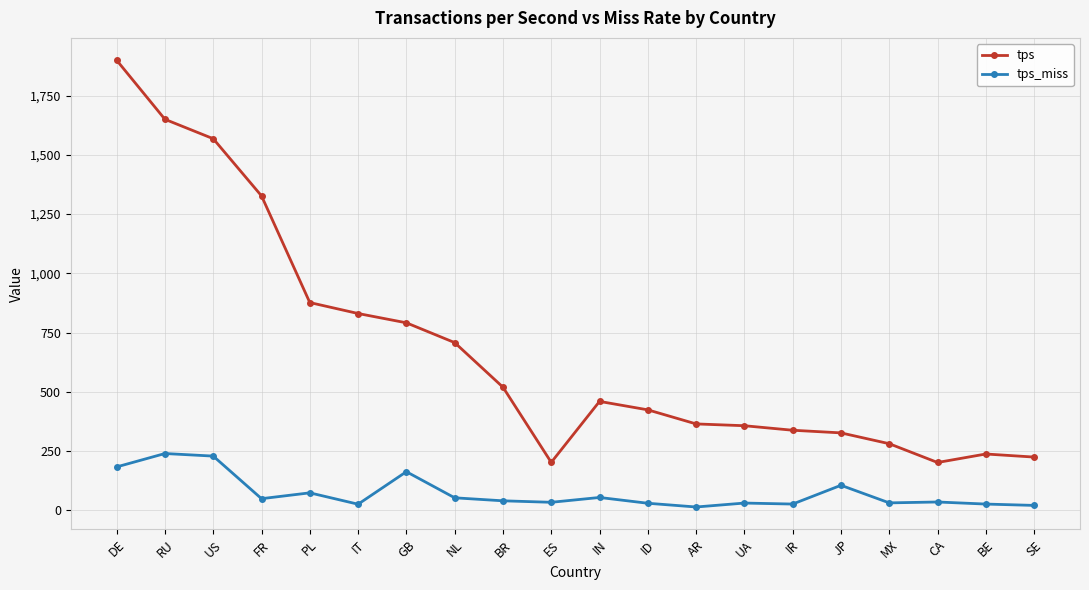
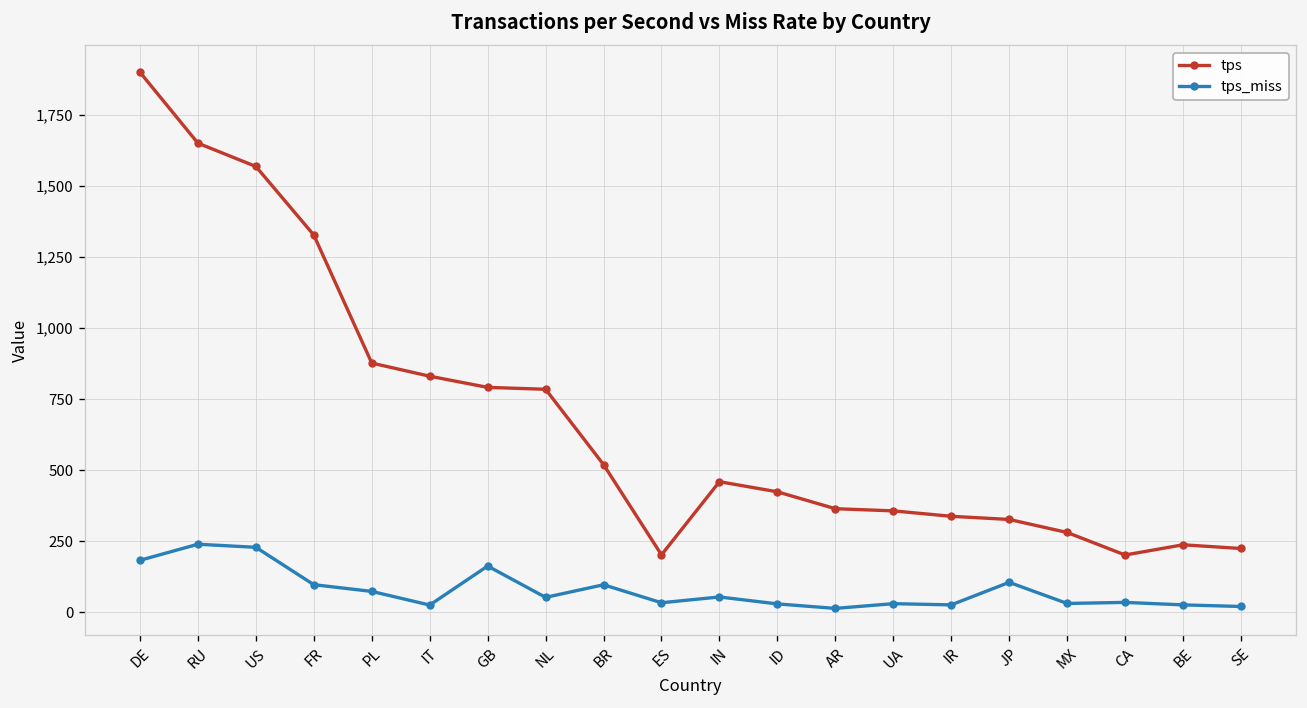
  {
    "tps": {
      "DE": "1,900",
      "RU": "1,650",
      "US": "1,570",
      "FR": "1,330",
      "PL": "880",
      "IT": "830",
      "GB": "790",
-     "NL": "710",
+     "NL": "780",
      "BR": "520",
      "ES": "200",
      "IN": "460",
      "ID": "420",
      "AR": "360",
      "UA": "360",
      "IR": "340",
      "JP": "330",
      "MX": "280",
      "CA": "200",
      "BE": "240",
      "SE": "220"
    },
    "tps_miss": {
      "DE": "180",
      "RU": "240",
      "US": "230",
-     "FR": "50",
+     "FR": "100",
      "PL": "70",
      "IT": "30",
      "GB": "160",
      "NL": "50",
-     "BR": "40",
+     "BR": "100",
      "ES": "30",
      "IN": "50",
      "ID": "30",
      "AR": "10",
      "UA": "30",
      "IR": "30",
      "JP": "100",
      "MX": "30",
      "CA": "30",
      "BE": "30",
      "SE": "20"
    }
  }
